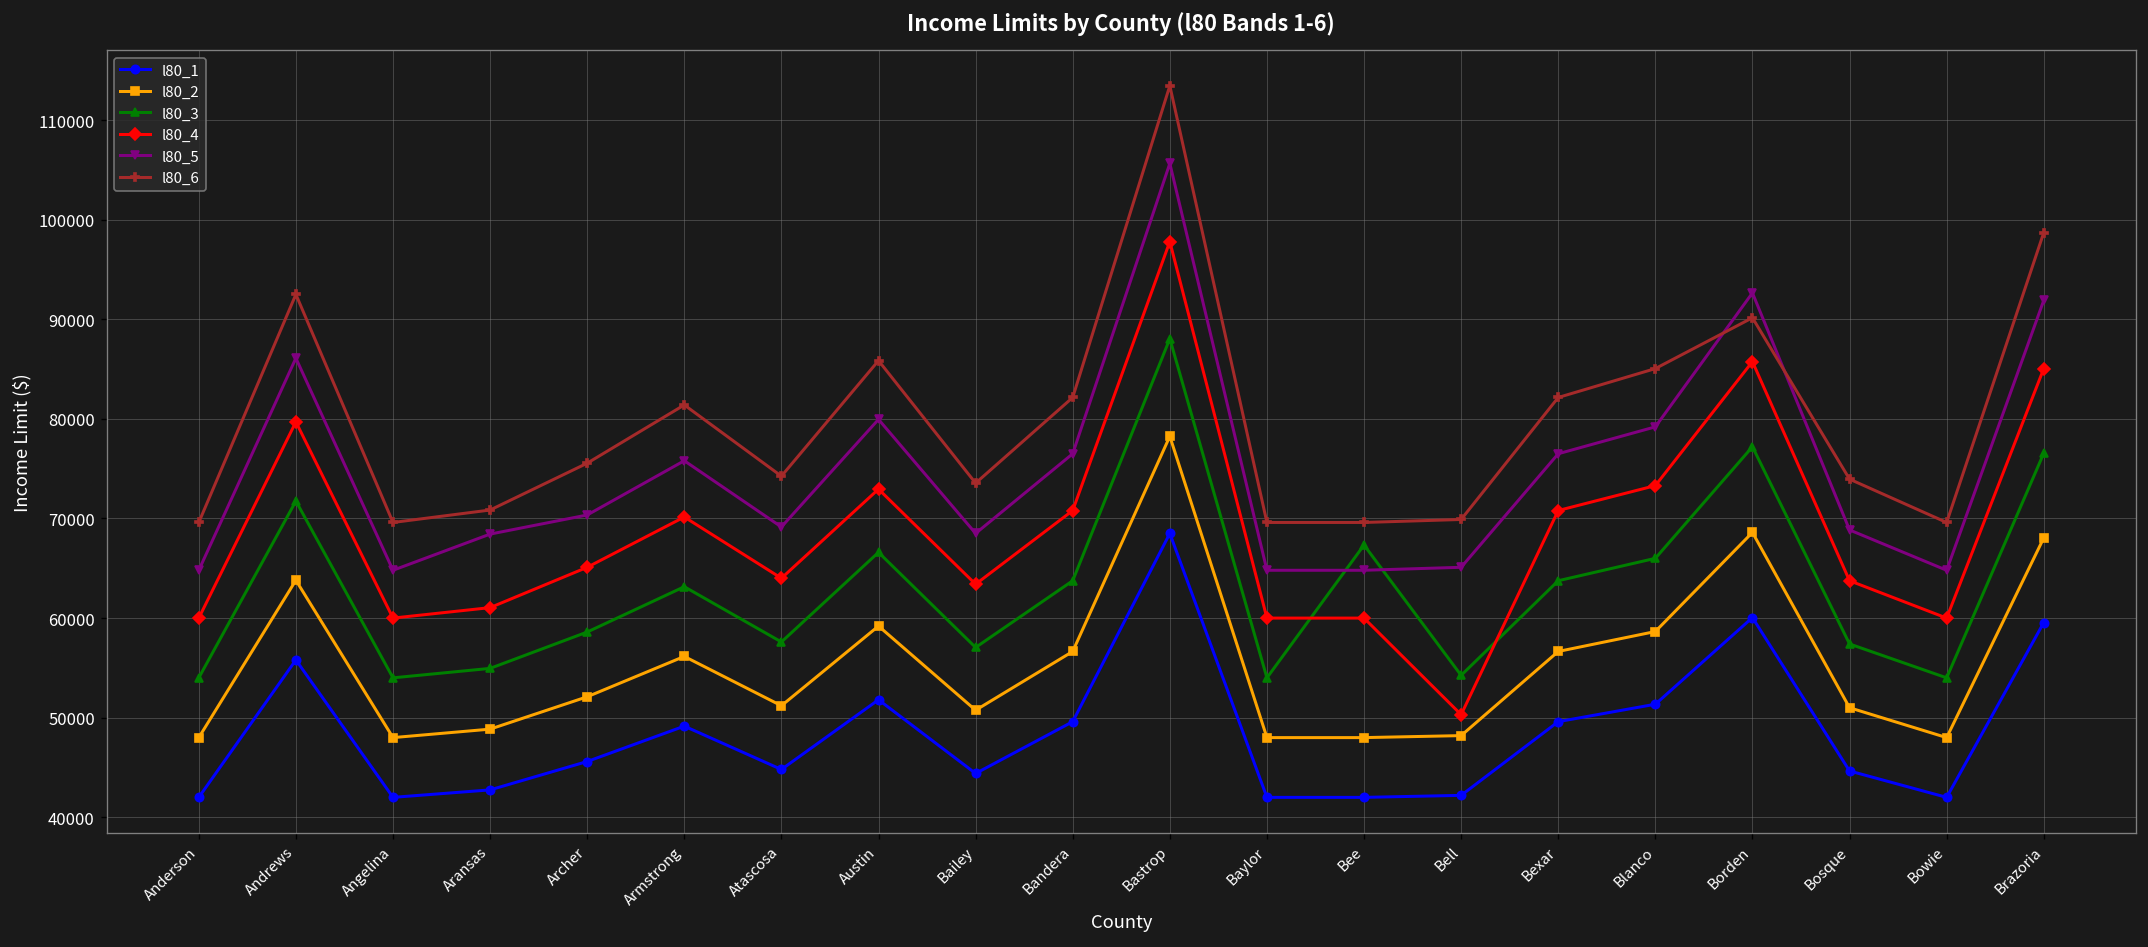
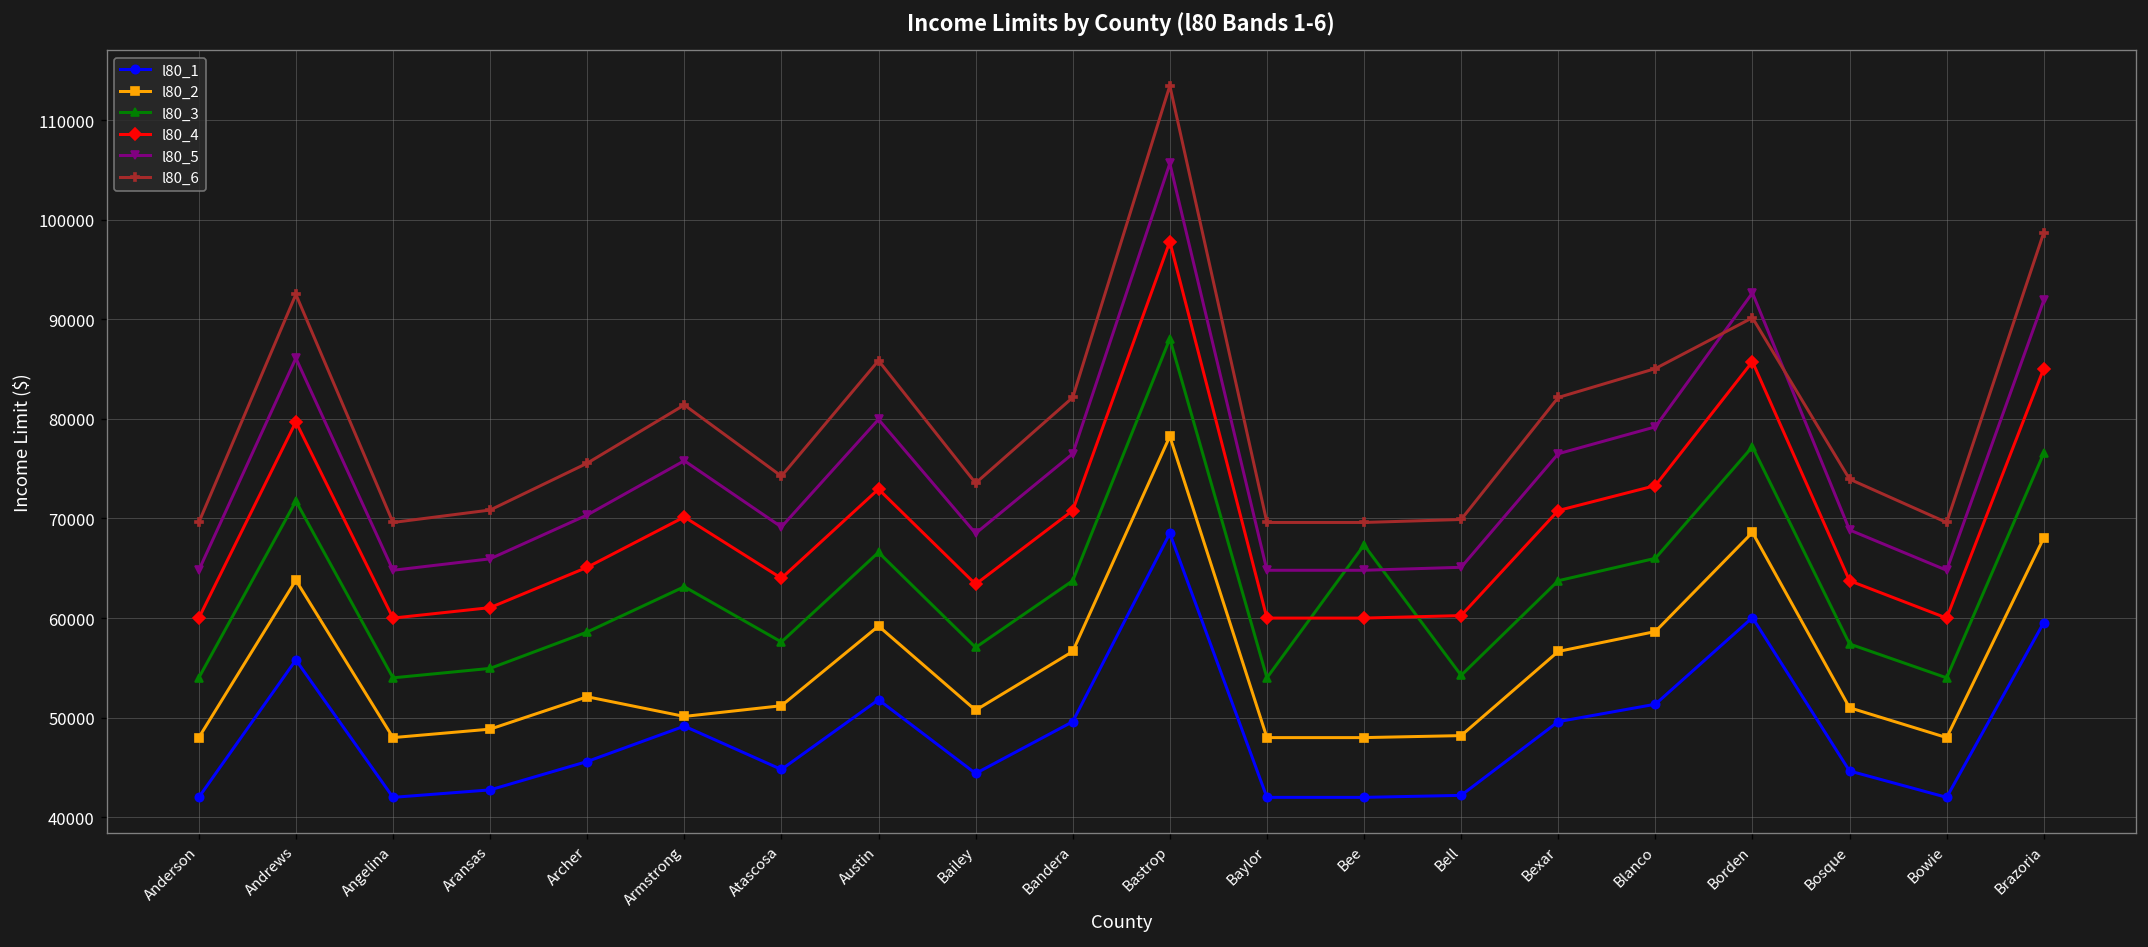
  {
    "l80_1": {
      "Anderson": 42000,
      "Andrews": 56000,
      "Angelina": 42000,
      "Aransas": 43000,
      "Archer": 46000,
      "Armstrong": 49000,
      "Atascosa": 45000,
      "Austin": 52000,
      "Bailey": 44000,
      "Bandera": 50000,
      "Bastrop": 69000,
      "Baylor": 42000,
      "Bee": 42000,
      "Bell": 42000,
      "Bexar": 50000,
      "Blanco": 51000,
      "Borden": 60000,
      "Bosque": 45000,
      "Bowie": 42000,
      "Brazoria": 60000
    },
    "l80_2": {
      "Anderson": 48000,
      "Andrews": 64000,
      "Angelina": 48000,
      "Aransas": 49000,
      "Archer": 52000,
-     "Armstrong": 56000,
+     "Armstrong": 50000,
      "Atascosa": 51000,
      "Austin": 59000,
      "Bailey": 51000,
      "Bandera": 57000,
      "Bastrop": 78000,
      "Baylor": 48000,
      "Bee": 48000,
      "Bell": 48000,
      "Bexar": 57000,
      "Blanco": 59000,
      "Borden": 69000,
      "Bosque": 51000,
      "Bowie": 48000,
      "Brazoria": 68000
    },
    "l80_3": {
      "Anderson": 54000,
      "Andrews": 72000,
      "Angelina": 54000,
      "Aransas": 55000,
      "Archer": 59000,
      "Armstrong": 63000,
      "Atascosa": 58000,
      "Austin": 67000,
      "Bailey": 57000,
      "Bandera": 64000,
      "Bastrop": 88000,
      "Baylor": 54000,
      "Bee": 67000,
      "Bell": 54000,
      "Bexar": 64000,
      "Blanco": 66000,
      "Borden": 77000,
      "Bosque": 57000,
      "Bowie": 54000,
      "Brazoria": 77000
    },
    "l80_4": {
      "Anderson": 60000,
      "Andrews": 80000,
      "Angelina": 60000,
      "Aransas": 61000,
      "Archer": 65000,
      "Armstrong": 70000,
      "Atascosa": 64000,
      "Austin": 73000,
      "Bailey": 63000,
      "Bandera": 71000,
      "Bastrop": 98000,
      "Baylor": 60000,
      "Bee": 60000,
-     "Bell": 50000,
+     "Bell": 60000,
      "Bexar": 71000,
      "Blanco": 73000,
      "Borden": 86000,
      "Bosque": 64000,
      "Bowie": 60000,
      "Brazoria": 85000
    },
    "l80_5": {
      "Anderson": 65000,
      "Andrews": 86000,
      "Angelina": 65000,
-     "Aransas": 68000,
+     "Aransas": 66000,
      "Archer": 70000,
      "Armstrong": 76000,
      "Atascosa": 69000,
      "Austin": 80000,
      "Bailey": 69000,
      "Bandera": 77000,
      "Bastrop": 106000,
      "Baylor": 65000,
      "Bee": 65000,
      "Bell": 65000,
      "Bexar": 77000,
      "Blanco": 79000,
      "Borden": 93000,
      "Bosque": 69000,
      "Bowie": 65000,
      "Brazoria": 92000
    },
    "l80_6": {
      "Anderson": 70000,
      "Andrews": 93000,
      "Angelina": 70000,
      "Aransas": 71000,
      "Archer": 76000,
      "Armstrong": 81000,
      "Atascosa": 74000,
      "Austin": 86000,
      "Bailey": 74000,
      "Bandera": 82000,
      "Bastrop": 113000,
      "Baylor": 70000,
      "Bee": 70000,
      "Bell": 70000,
      "Bexar": 82000,
      "Blanco": 85000,
      "Borden": 90000,
      "Bosque": 74000,
      "Bowie": 70000,
      "Brazoria": 99000
    }
  }
